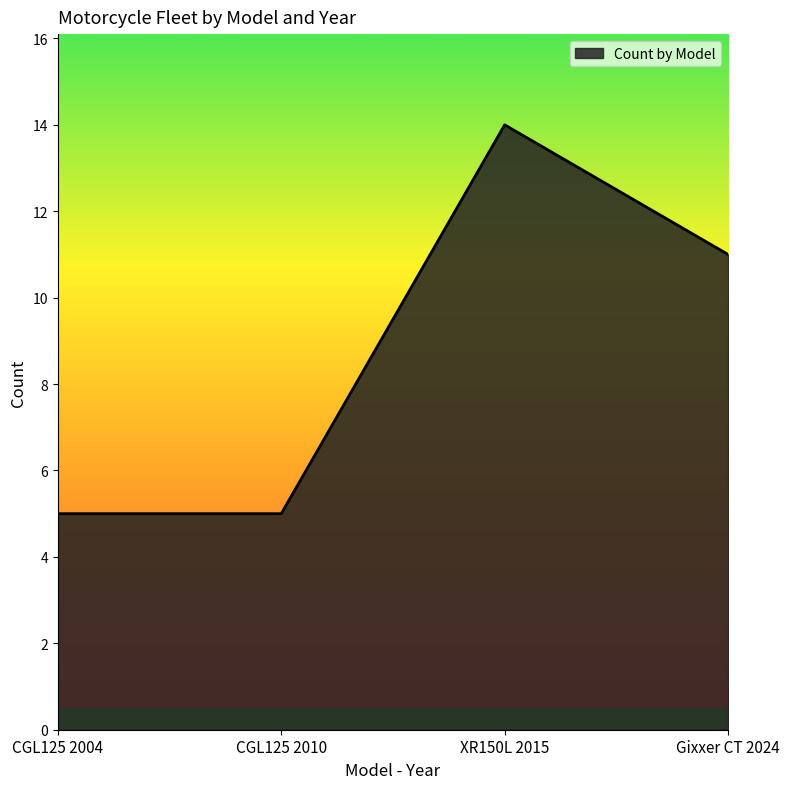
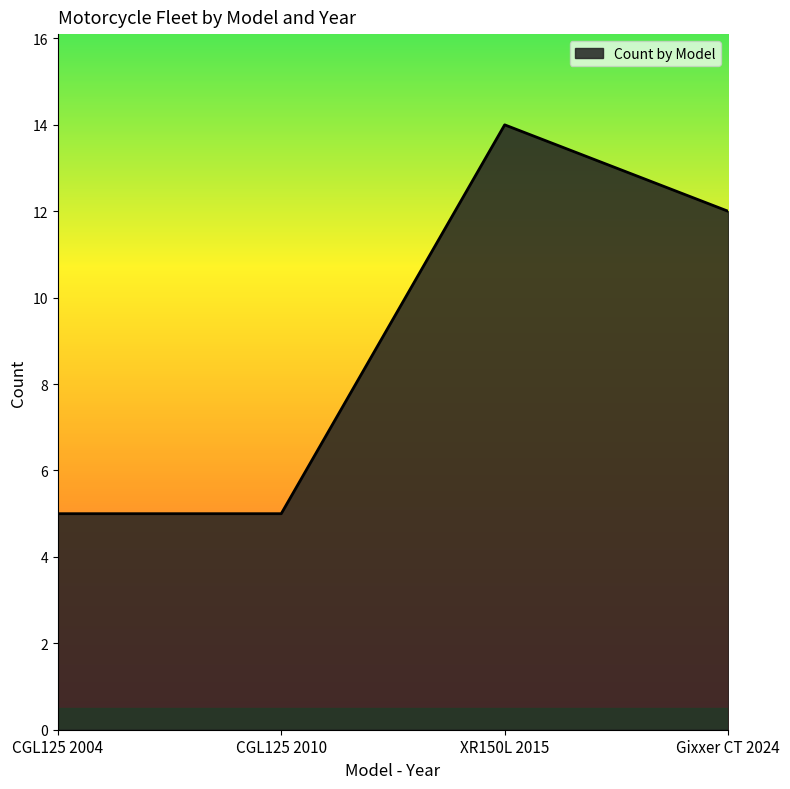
  {
    "CGL125 2004": 5,
    "CGL125 2010": 5,
    "XR150L 2015": 14,
-   "Gixxer CT 2024": 11
+   "Gixxer CT 2024": 12
  }
